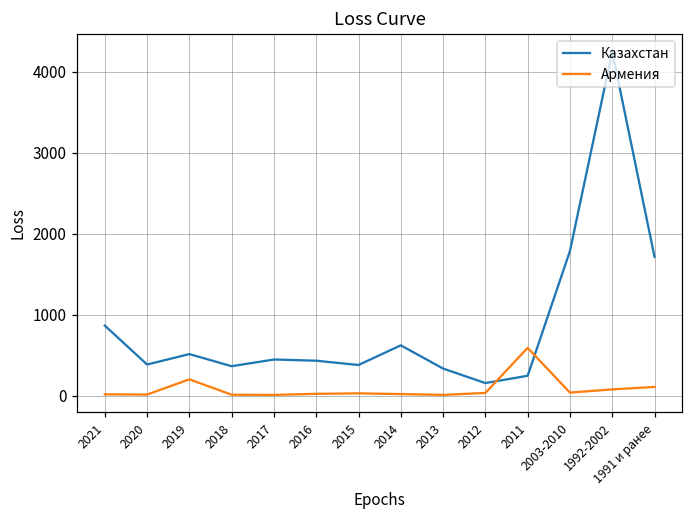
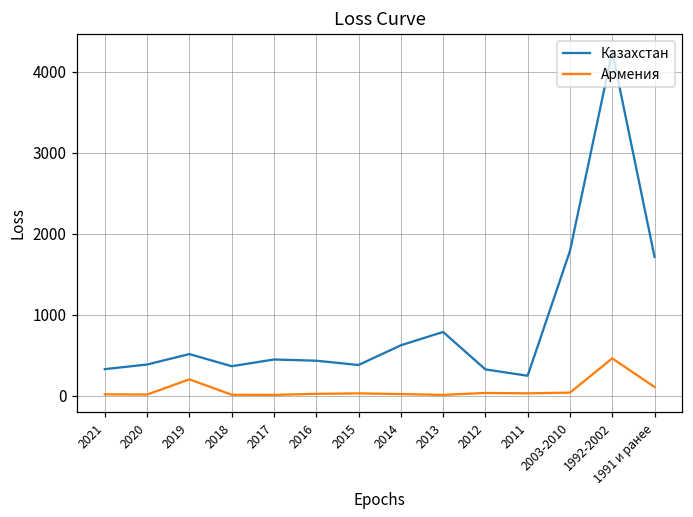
  {
    "Казахстан": {
-     "2021": 900,
+     "2021": 300,
      "2020": 400,
      "2019": 500,
      "2018": 400,
      "2017": 400,
      "2016": 400,
      "2015": 400,
      "2014": 600,
-     "2013": 300,
-     "2012": 200,
+     "2013": 800,
+     "2012": 300,
      "2011": 200,
      "2003-2010": 1800,
      "1991 и ранее": 1700
    },
    "Армения": {
      "2021": 0,
      "2020": 0,
      "2019": 200,
      "2018": 0,
      "2017": 0,
      "2016": 0,
      "2015": 0,
      "2014": 0,
      "2013": 0,
      "2012": 0,
-     "2011": 600,
+     "2011": 0,
      "2003-2010": 0,
-     "1992-2002": 100,
+     "1992-2002": 500,
      "1991 и ранее": 100
    }
  }
